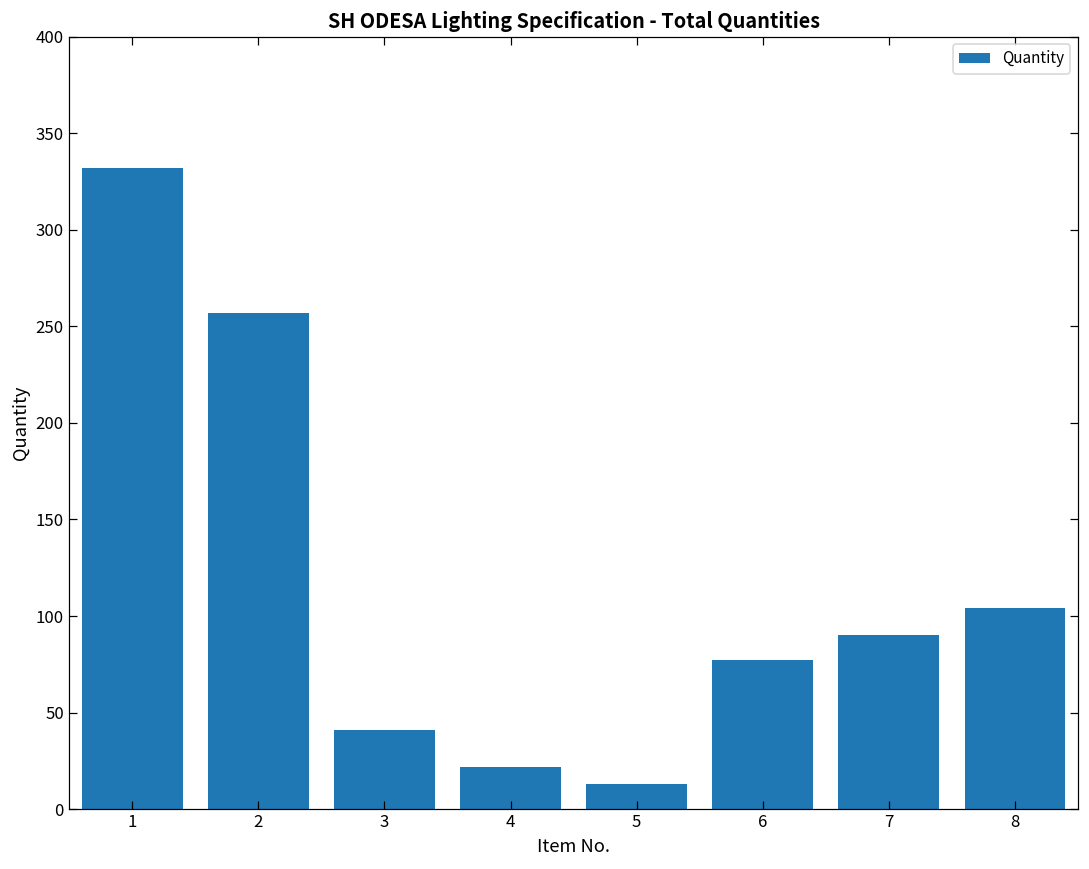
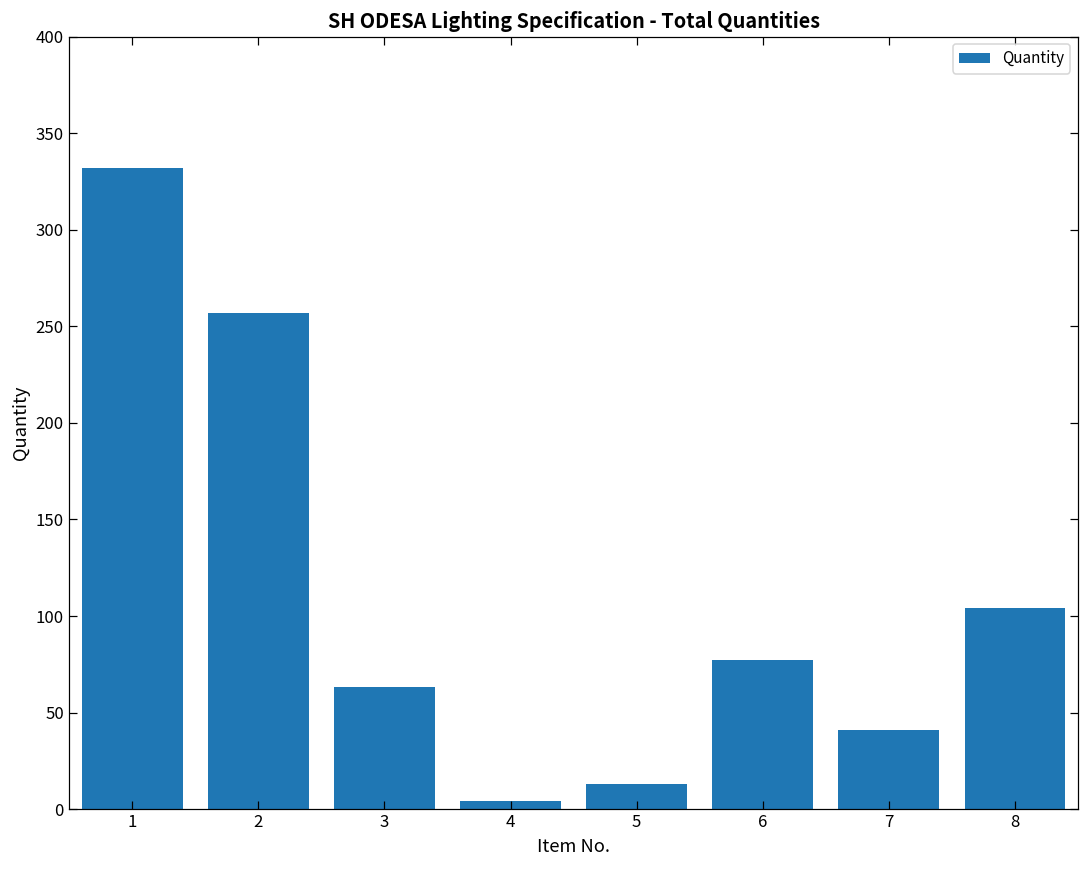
  {
    "1": 332,
    "2": 257,
-   "3": 41,
-   "4": 22,
+   "3": 63,
+   "4": 4,
    "5": 13,
    "6": 77,
-   "7": 90,
+   "7": 41,
    "8": 104
  }
